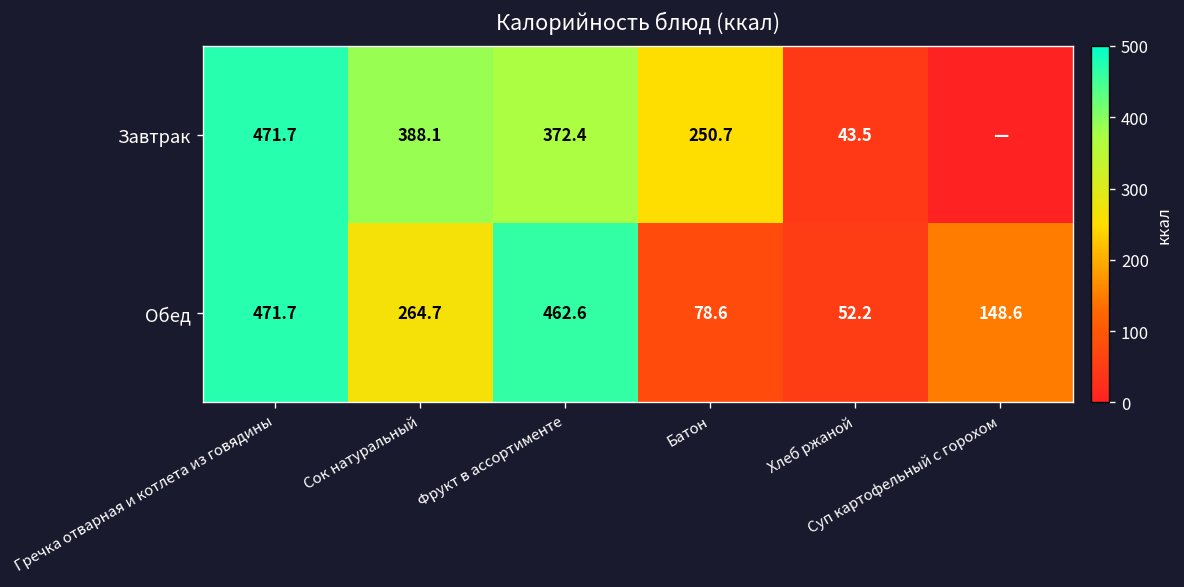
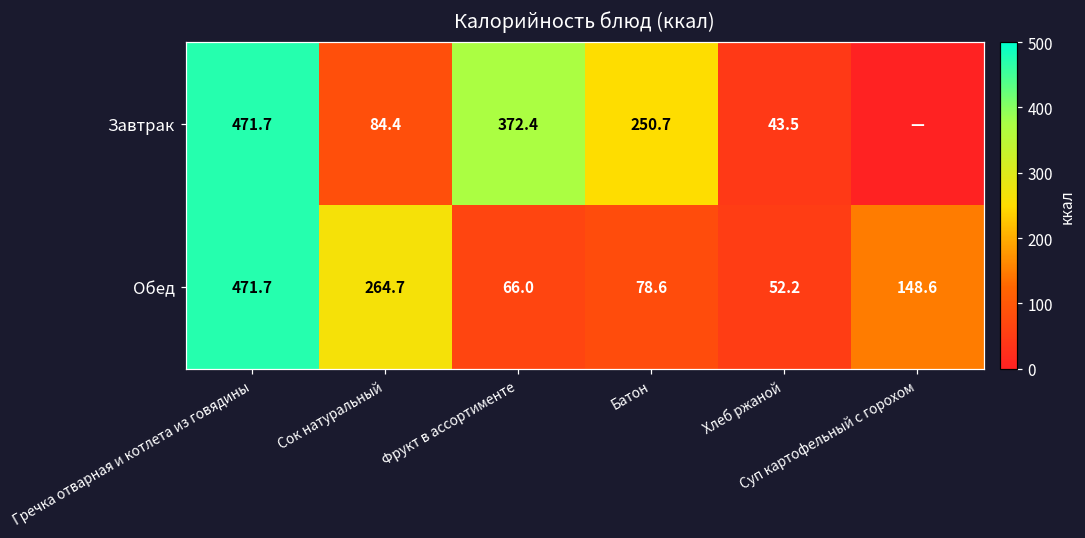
  {
    "Завтрак": {
      "Гречка отварная и котлета из говядины": 471.7,
-     "Сок натуральный": 388.1,
+     "Сок натуральный": 84.4,
      "Фрукт в ассортименте": 372.4,
      "Батон": 250.7,
      "Хлеб ржаной": 43.5
    },
    "Обед": {
      "Гречка отварная и котлета из говядины": 471.7,
      "Сок натуральный": 264.7,
-     "Фрукт в ассортименте": 462.6,
+     "Фрукт в ассортименте": 66.0,
      "Батон": 78.6,
      "Хлеб ржаной": 52.2,
      "Суп картофельный с горохом": 148.6
    }
  }
